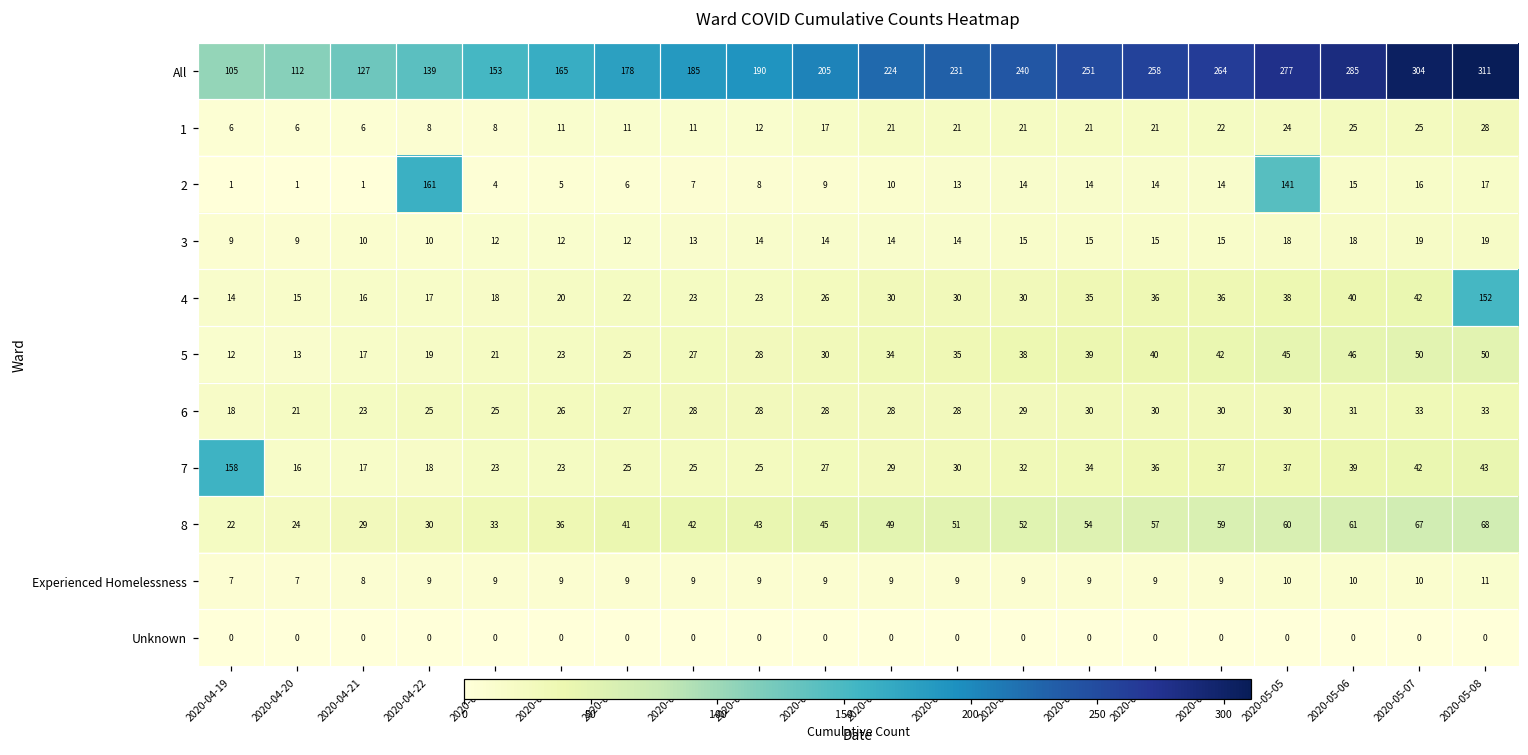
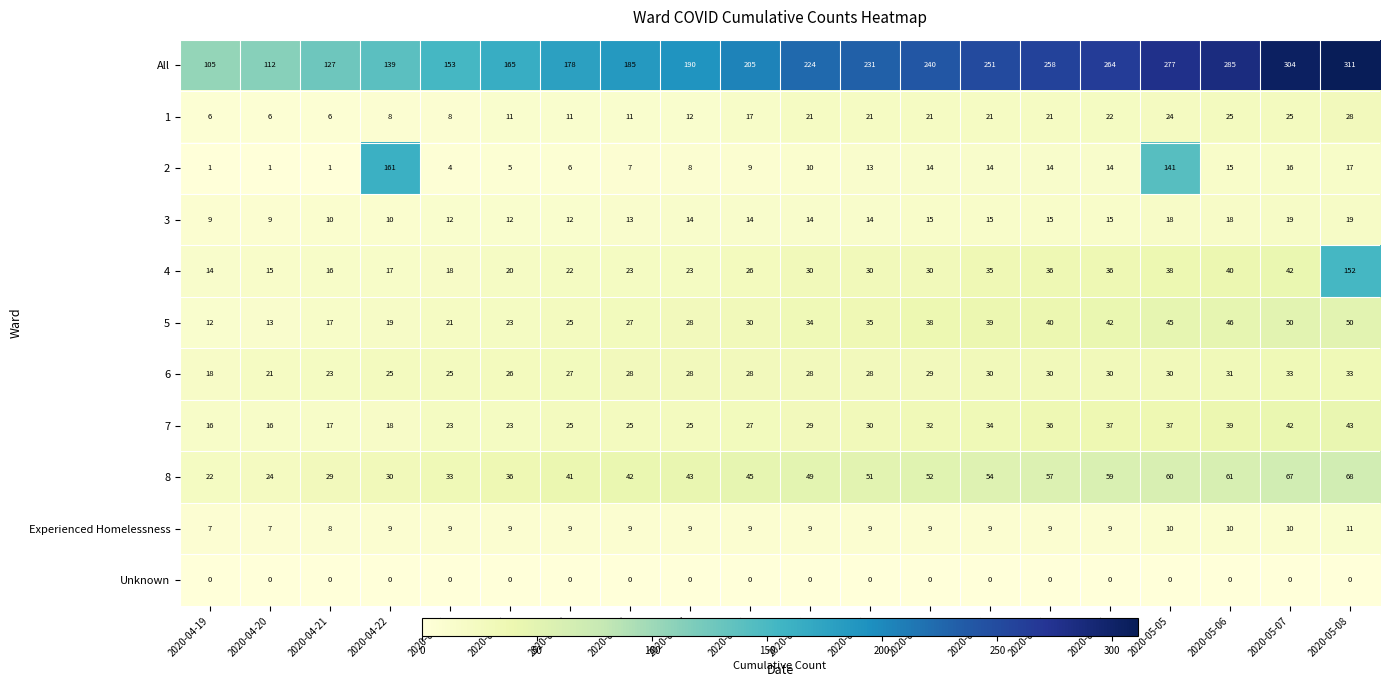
  {
    "All": {
      "2020-04-19": 105,
      "2020-04-20": 112,
      "2020-04-21": 127,
      "2020-04-22": 139,
      "2020-05-05": 277,
      "2020-05-06": 285,
      "2020-05-07": 304,
      "2020-05-08": 311
    },
    "1": {
      "2020-04-19": 6,
      "2020-04-20": 6,
      "2020-04-21": 6,
      "2020-04-22": 8,
      "2020-05-05": 24,
      "2020-05-06": 25,
      "2020-05-07": 25,
      "2020-05-08": 28
    },
    "2": {
      "2020-04-19": 1,
      "2020-04-20": 1,
      "2020-04-21": 1,
      "2020-04-22": 161,
      "2020-05-05": 141,
      "2020-05-06": 15,
      "2020-05-07": 16,
      "2020-05-08": 17
    },
    "3": {
      "2020-04-19": 9,
      "2020-04-20": 9,
      "2020-04-21": 10,
      "2020-04-22": 10,
      "2020-05-05": 18,
      "2020-05-06": 18,
      "2020-05-07": 19,
      "2020-05-08": 19
    },
    "4": {
      "2020-04-19": 14,
      "2020-04-20": 15,
      "2020-04-21": 16,
      "2020-04-22": 17,
      "2020-05-05": 38,
      "2020-05-06": 40,
      "2020-05-07": 42,
      "2020-05-08": 152
    },
    "5": {
      "2020-04-19": 12,
      "2020-04-20": 13,
      "2020-04-21": 17,
      "2020-04-22": 19,
      "2020-05-05": 45,
      "2020-05-06": 46,
      "2020-05-07": 50,
      "2020-05-08": 50
    },
    "6": {
      "2020-04-19": 18,
      "2020-04-20": 21,
      "2020-04-21": 23,
      "2020-04-22": 25,
      "2020-05-05": 30,
      "2020-05-06": 31,
      "2020-05-07": 33,
      "2020-05-08": 33
    },
    "7": {
-     "2020-04-19": 158,
+     "2020-04-19": 16,
      "2020-04-20": 16,
      "2020-04-21": 17,
      "2020-04-22": 18,
      "2020-05-05": 37,
      "2020-05-06": 39,
      "2020-05-07": 42,
      "2020-05-08": 43
    },
    "8": {
      "2020-04-19": 22,
      "2020-04-20": 24,
      "2020-04-21": 29,
      "2020-04-22": 30,
      "2020-05-05": 60,
      "2020-05-06": 61,
      "2020-05-07": 67,
      "2020-05-08": 68
    },
    "Experienced Homelessness": {
      "2020-04-19": 7,
      "2020-04-20": 7,
      "2020-04-21": 8,
      "2020-04-22": 9,
      "2020-05-05": 10,
      "2020-05-06": 10,
      "2020-05-07": 10,
      "2020-05-08": 11
    },
    "Unknown": {
      "2020-04-19": 0,
      "2020-04-20": 0,
      "2020-04-21": 0,
      "2020-04-22": 0,
      "2020-05-05": 0,
      "2020-05-06": 0,
      "2020-05-07": 0,
      "2020-05-08": 0
    }
  }
